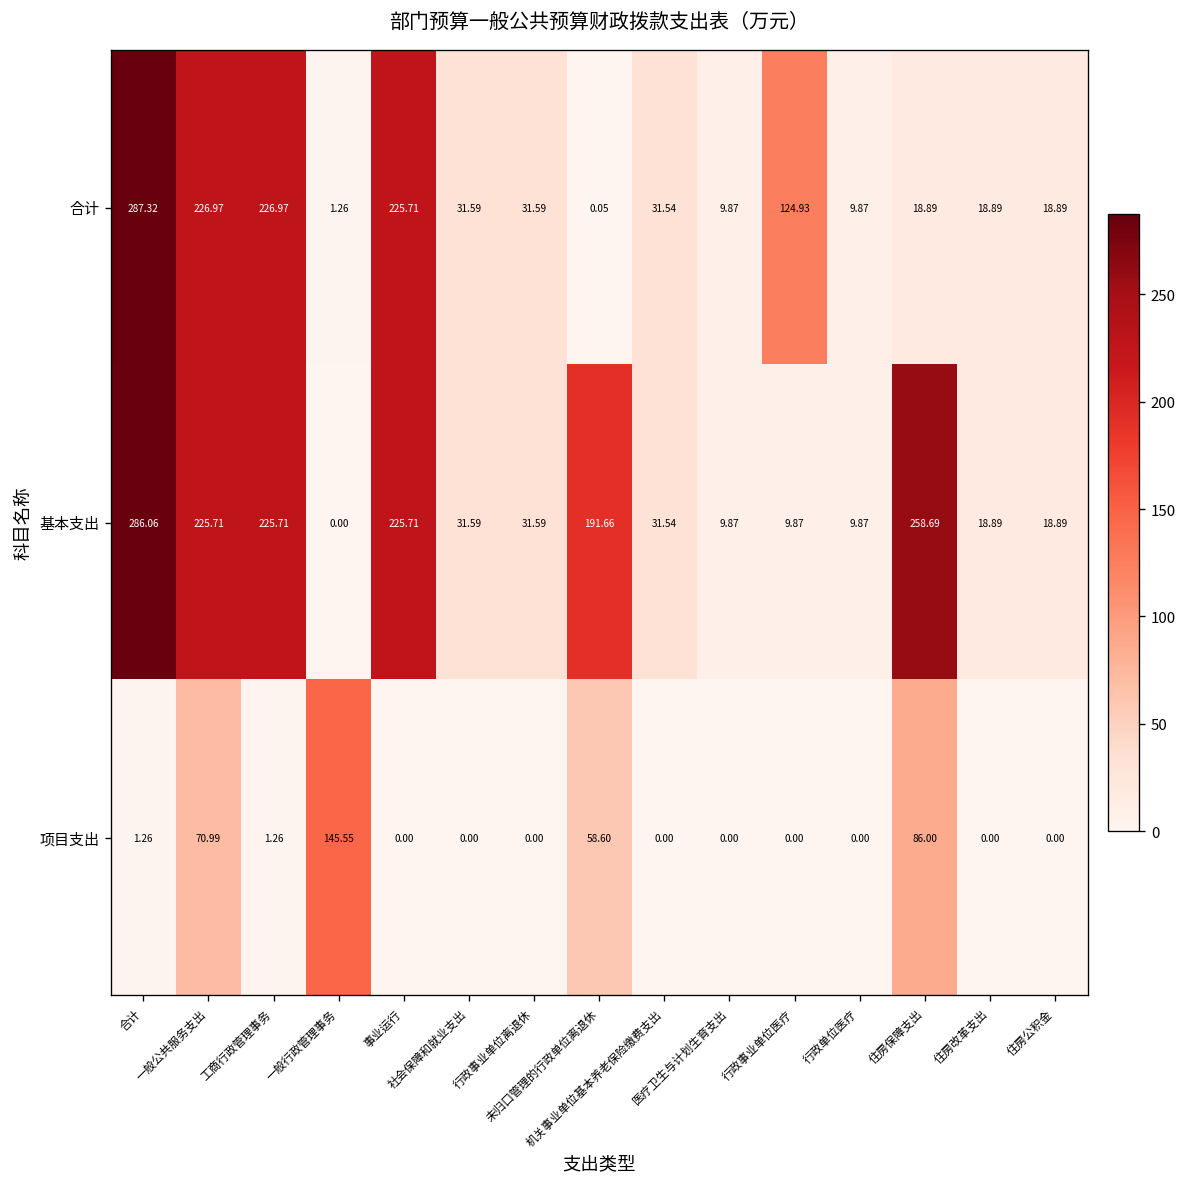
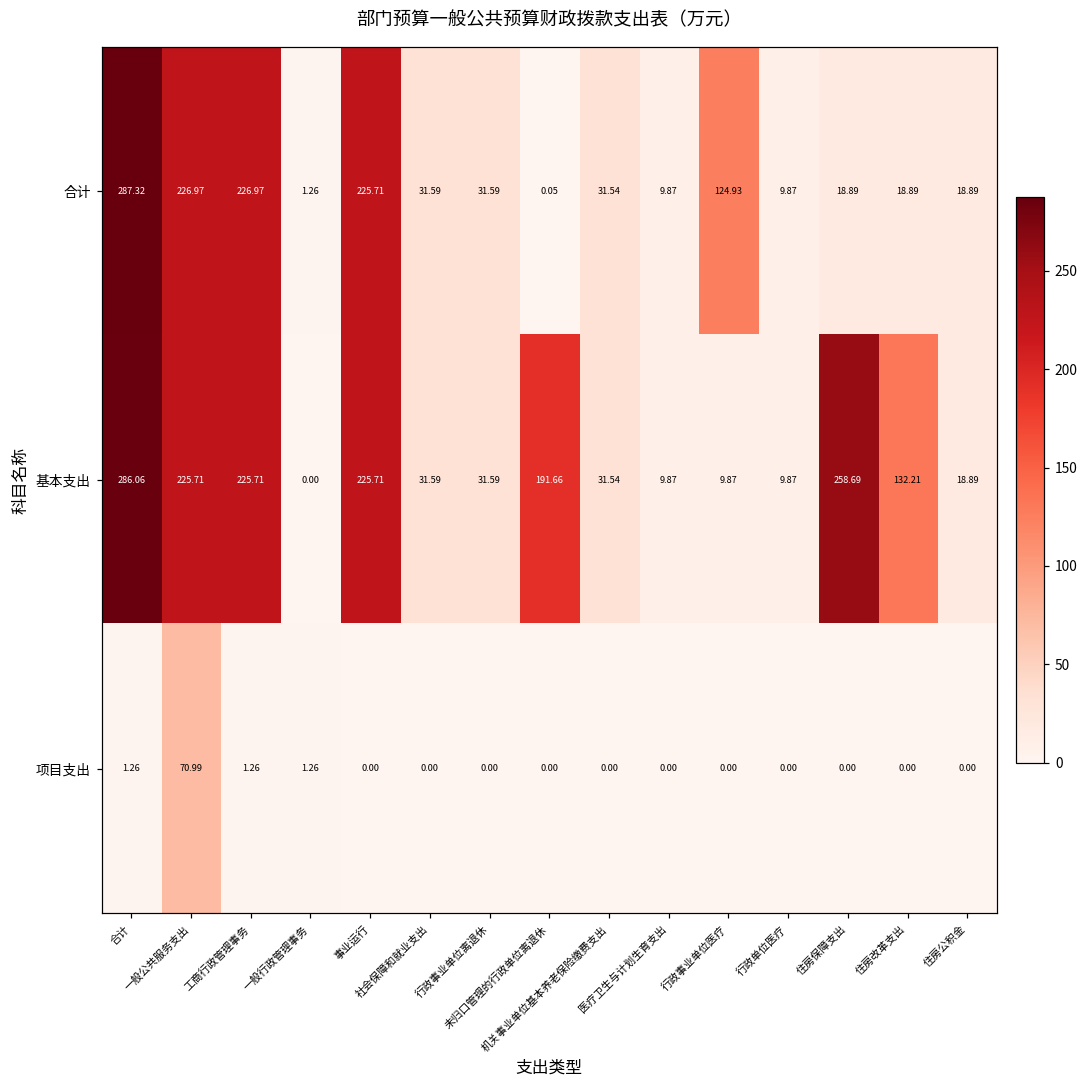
  {
    "合计": {
      "合计": 287.32,
      "一般公共服务支出": 226.97,
      "工商行政管理事务": 226.97,
      "一般行政管理事务": 1.26,
      "事业运行": 225.71,
      "社会保障和就业支出": 31.59,
      "行政事业单位离退休": 31.59,
      "未归口管理的行政单位离退休": 0.05,
      "机关事业单位基本养老保险缴费支出": 31.54,
      "医疗卫生与计划生育支出": 9.87,
      "行政事业单位医疗": 124.93,
      "行政单位医疗": 9.87,
      "住房保障支出": 18.89,
      "住房改革支出": 18.89,
      "住房公积金": 18.89
    },
    "基本支出": {
      "合计": 286.06,
      "一般公共服务支出": 225.71,
      "工商行政管理事务": 225.71,
      "一般行政管理事务": 0.00,
      "事业运行": 225.71,
      "社会保障和就业支出": 31.59,
      "行政事业单位离退休": 31.59,
      "未归口管理的行政单位离退休": 191.66,
      "机关事业单位基本养老保险缴费支出": 31.54,
      "医疗卫生与计划生育支出": 9.87,
      "行政事业单位医疗": 9.87,
      "行政单位医疗": 9.87,
      "住房保障支出": 258.69,
-     "住房改革支出": 18.89,
+     "住房改革支出": 132.21,
      "住房公积金": 18.89
    },
    "项目支出": {
      "合计": 1.26,
      "一般公共服务支出": 70.99,
      "工商行政管理事务": 1.26,
-     "一般行政管理事务": 145.55,
+     "一般行政管理事务": 1.26,
      "事业运行": 0.00,
      "社会保障和就业支出": 0.00,
      "行政事业单位离退休": 0.00,
-     "未归口管理的行政单位离退休": 58.60,
+     "未归口管理的行政单位离退休": 0.00,
      "机关事业单位基本养老保险缴费支出": 0.00,
      "医疗卫生与计划生育支出": 0.00,
      "行政事业单位医疗": 0.00,
      "行政单位医疗": 0.00,
-     "住房保障支出": 86.00,
+     "住房保障支出": 0.00,
      "住房改革支出": 0.00,
      "住房公积金": 0.00
    }
  }
